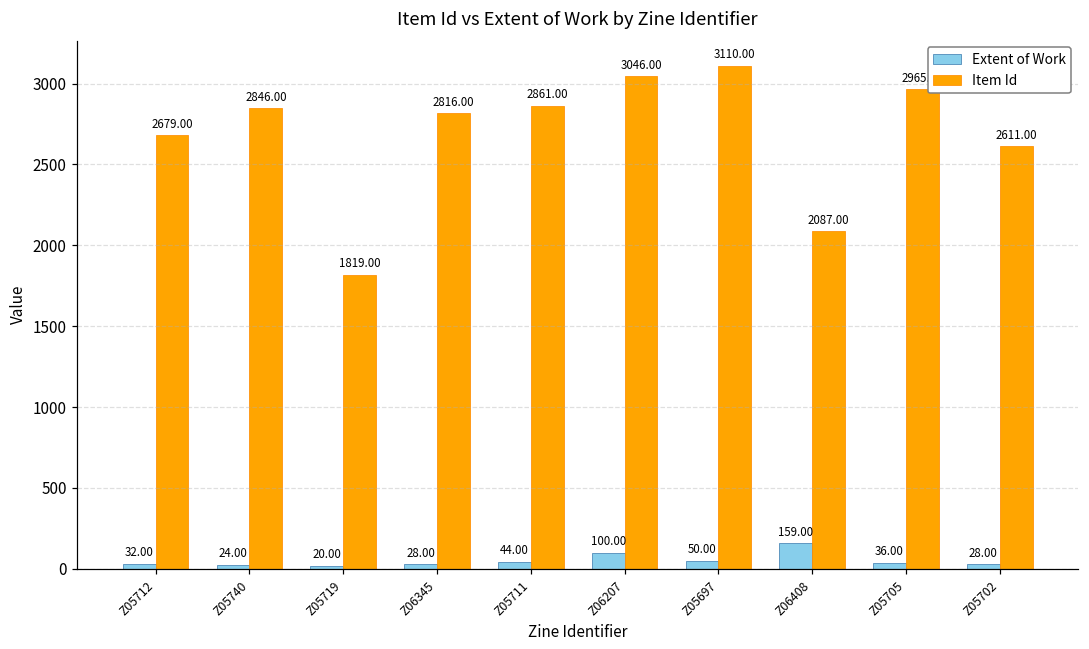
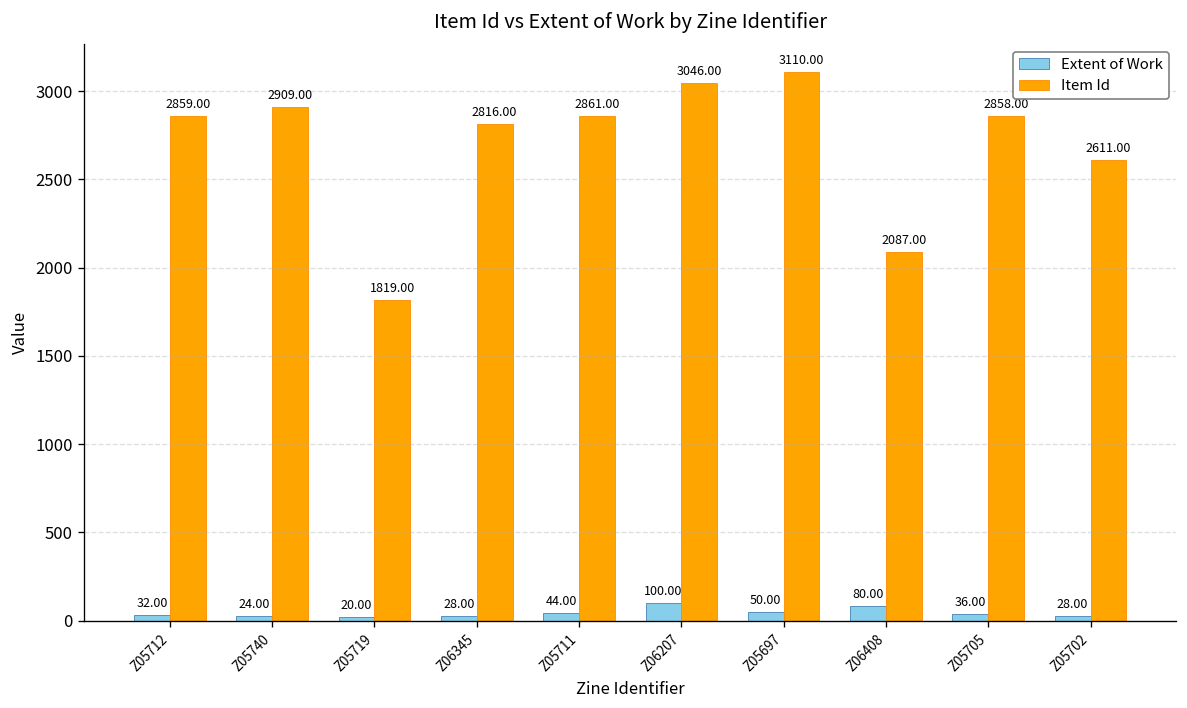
  {
    "Extent of Work": {
      "Z05712": 32.00,
      "Z05740": 24.00,
      "Z05719": 20.00,
      "Z06345": 28.00,
      "Z05711": 44.00,
      "Z06207": 100.00,
      "Z05697": 50.00,
-     "Z06408": 159.00,
+     "Z06408": 80.00,
      "Z05705": 36.00,
      "Z05702": 28.00
    },
    "Item Id": {
-     "Z05712": 2679.00,
-     "Z05740": 2846.00,
+     "Z05712": 2859.00,
+     "Z05740": 2909.00,
      "Z05719": 1819.00,
      "Z06345": 2816.00,
      "Z05711": 2861.00,
      "Z06207": 3046.00,
      "Z05697": 3110.00,
      "Z06408": 2087.00,
-     "Z05705": 2970,
+     "Z05705": 2860,
      "Z05702": 2611.00
    }
  }
